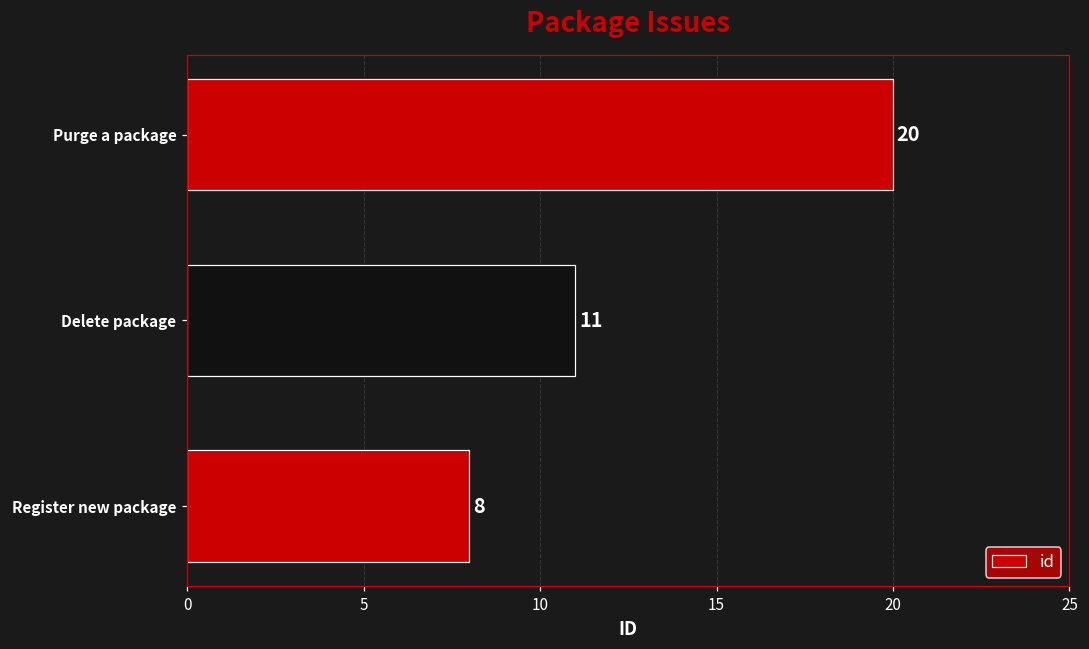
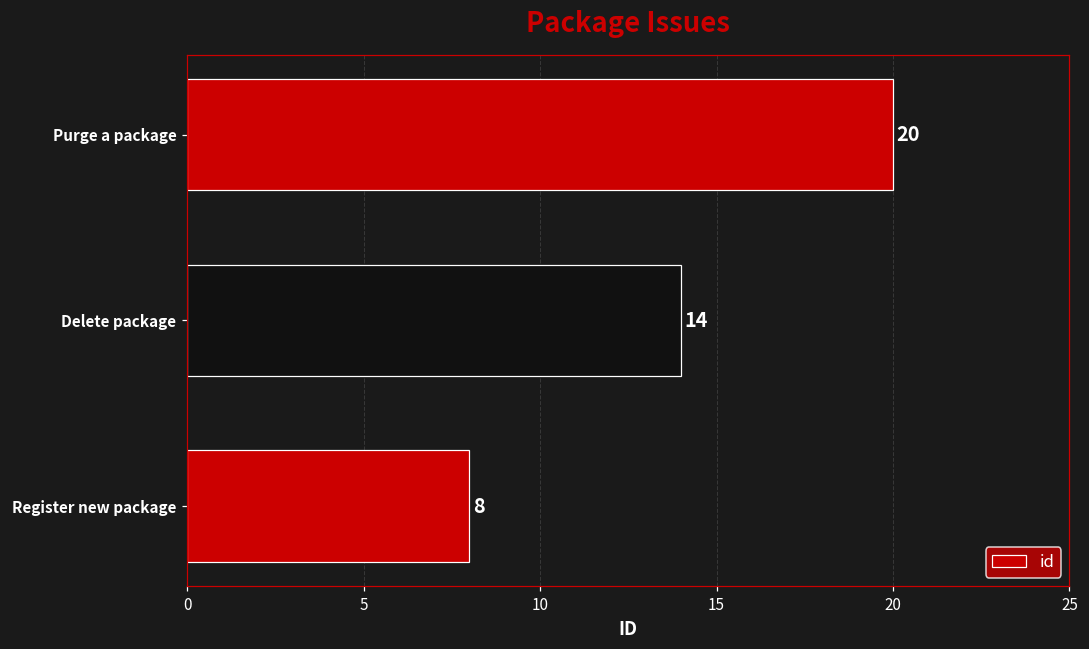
  {
    "Purge a package": 20,
-   "Delete package": 11,
+   "Delete package": 14,
    "Register new package": 8
  }
